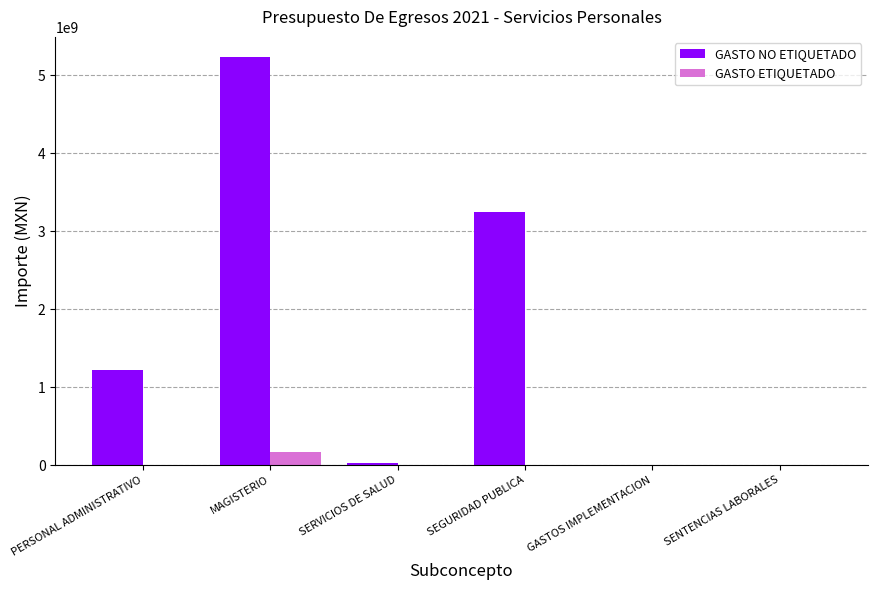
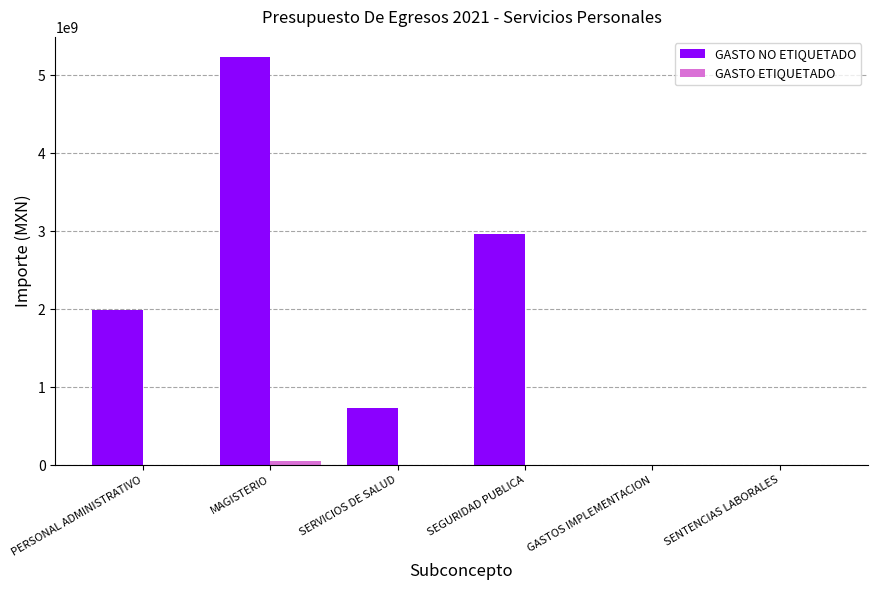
  {
    "GASTO NO ETIQUETADO": {
-     "PERSONAL ADMINISTRATIVO": 1200000000,
+     "PERSONAL ADMINISTRATIVO": 2000000000,
      "MAGISTERIO": 5200000000,
-     "SERVICIOS DE SALUD": 0,
-     "SEGURIDAD PUBLICA": 3200000000,
+     "SERVICIOS DE SALUD": 700000000,
+     "SEGURIDAD PUBLICA": 3000000000,
      "GASTOS IMPLEMENTACION": 0,
      "SENTENCIAS LABORALES": 0
    },
    "GASTO ETIQUETADO": {
      "PERSONAL ADMINISTRATIVO": 0,
-     "MAGISTERIO": 200000000,
+     "MAGISTERIO": 100000000,
      "SERVICIOS DE SALUD": 0,
      "SEGURIDAD PUBLICA": 0,
      "GASTOS IMPLEMENTACION": 0,
      "SENTENCIAS LABORALES": 0
    }
  }
